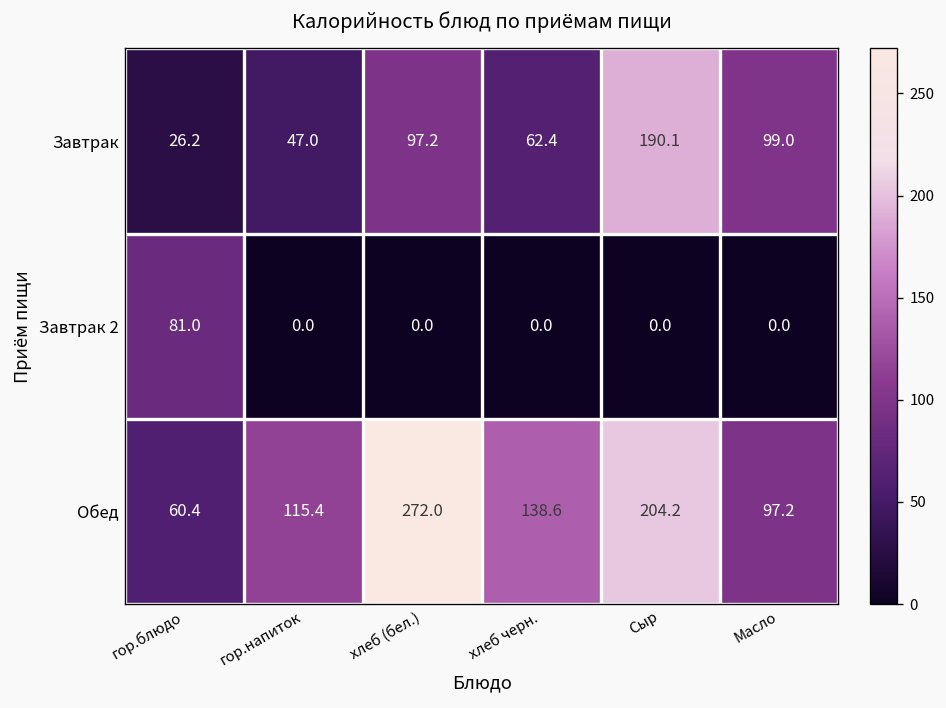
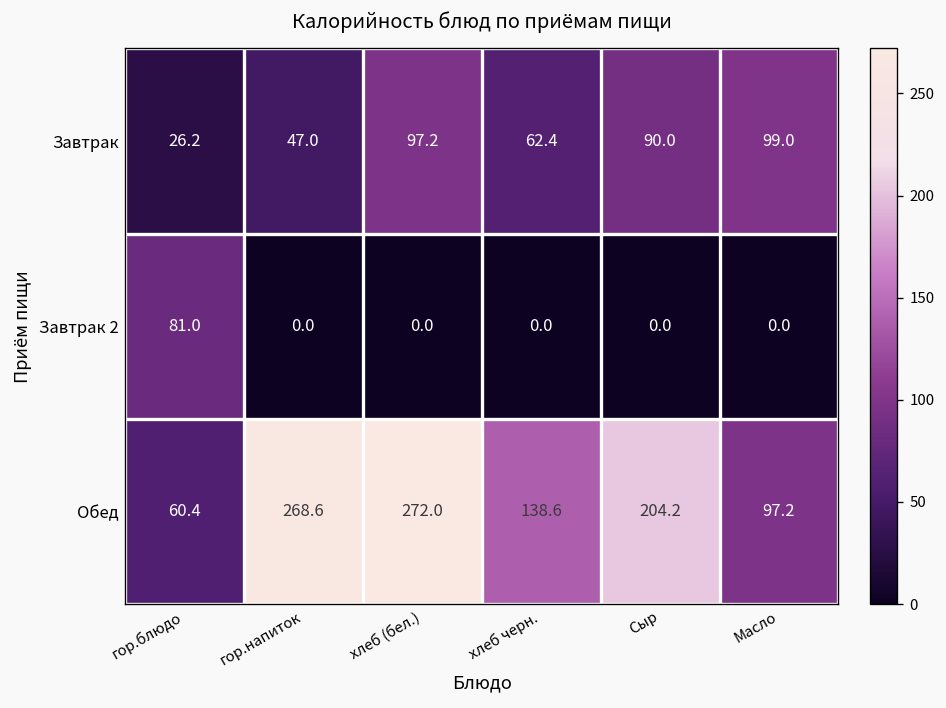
  {
    "Завтрак": {
      "гор.блюдо": 26.2,
      "гор.напиток": 47.0,
      "хлеб (бел.)": 97.2,
      "хлеб черн.": 62.4,
-     "Сыр": 190.1,
+     "Сыр": 90.0,
      "Масло": 99.0
    },
    "Завтрак 2": {
      "гор.блюдо": 81.0,
      "гор.напиток": 0.0,
      "хлеб (бел.)": 0.0,
      "хлеб черн.": 0.0,
      "Сыр": 0.0,
      "Масло": 0.0
    },
    "Обед": {
      "гор.блюдо": 60.4,
-     "гор.напиток": 115.4,
+     "гор.напиток": 268.6,
      "хлеб (бел.)": 272.0,
      "хлеб черн.": 138.6,
      "Сыр": 204.2,
      "Масло": 97.2
    }
  }
